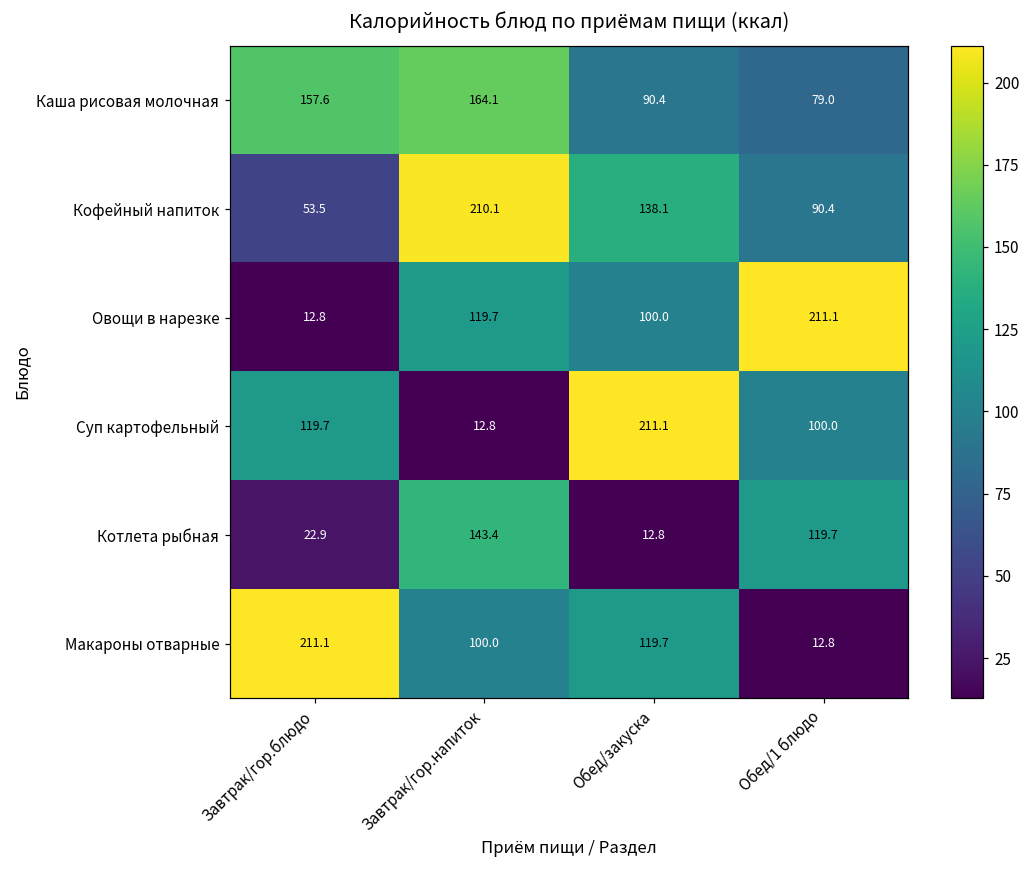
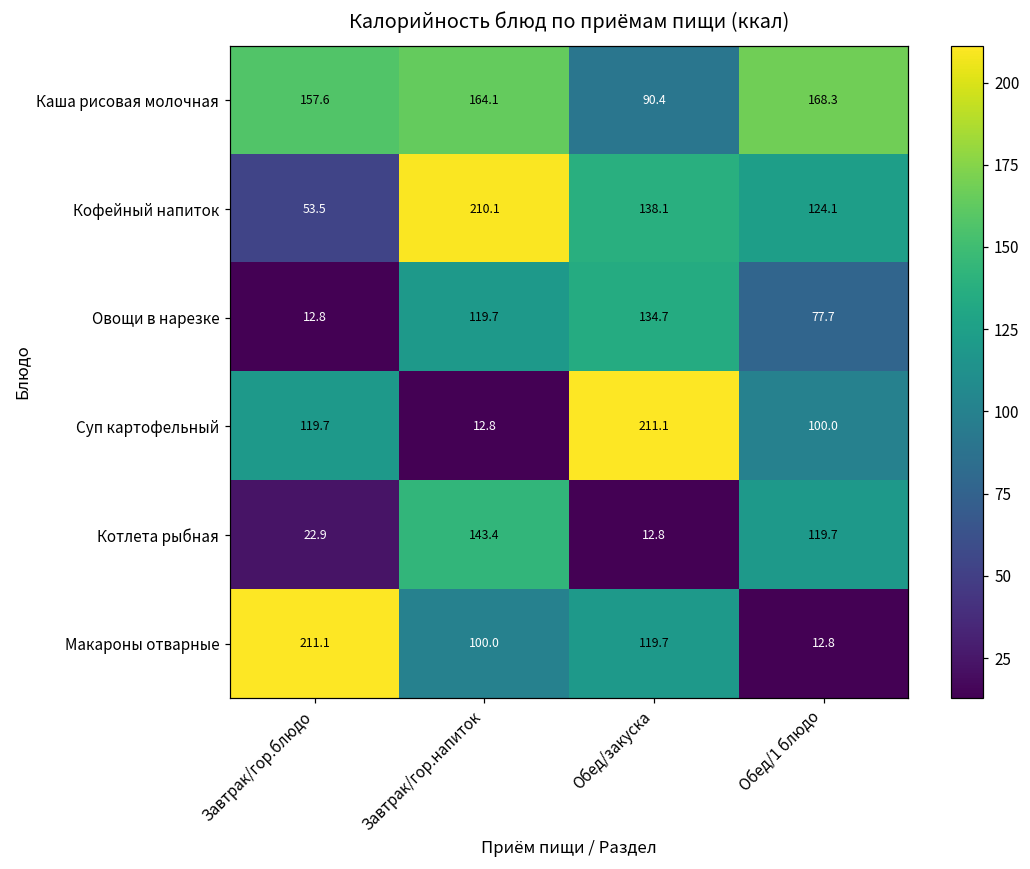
  {
    "Каша рисовая молочная": {
      "Завтрак/гор.блюдо": 157.6,
      "Завтрак/гор.напиток": 164.1,
      "Обед/закуска": 90.4,
-     "Обед/1 блюдо": 79.0
+     "Обед/1 блюдо": 168.3
    },
    "Кофейный напиток": {
      "Завтрак/гор.блюдо": 53.5,
      "Завтрак/гор.напиток": 210.1,
      "Обед/закуска": 138.1,
-     "Обед/1 блюдо": 90.4
+     "Обед/1 блюдо": 124.1
    },
    "Овощи в нарезке": {
      "Завтрак/гор.блюдо": 12.8,
      "Завтрак/гор.напиток": 119.7,
-     "Обед/закуска": 100.0,
-     "Обед/1 блюдо": 211.1
+     "Обед/закуска": 134.7,
+     "Обед/1 блюдо": 77.7
    },
    "Суп картофельный": {
      "Завтрак/гор.блюдо": 119.7,
      "Завтрак/гор.напиток": 12.8,
      "Обед/закуска": 211.1,
      "Обед/1 блюдо": 100.0
    },
    "Котлета рыбная": {
      "Завтрак/гор.блюдо": 22.9,
      "Завтрак/гор.напиток": 143.4,
      "Обед/закуска": 12.8,
      "Обед/1 блюдо": 119.7
    },
    "Макароны отварные": {
      "Завтрак/гор.блюдо": 211.1,
      "Завтрак/гор.напиток": 100.0,
      "Обед/закуска": 119.7,
      "Обед/1 блюдо": 12.8
    }
  }
